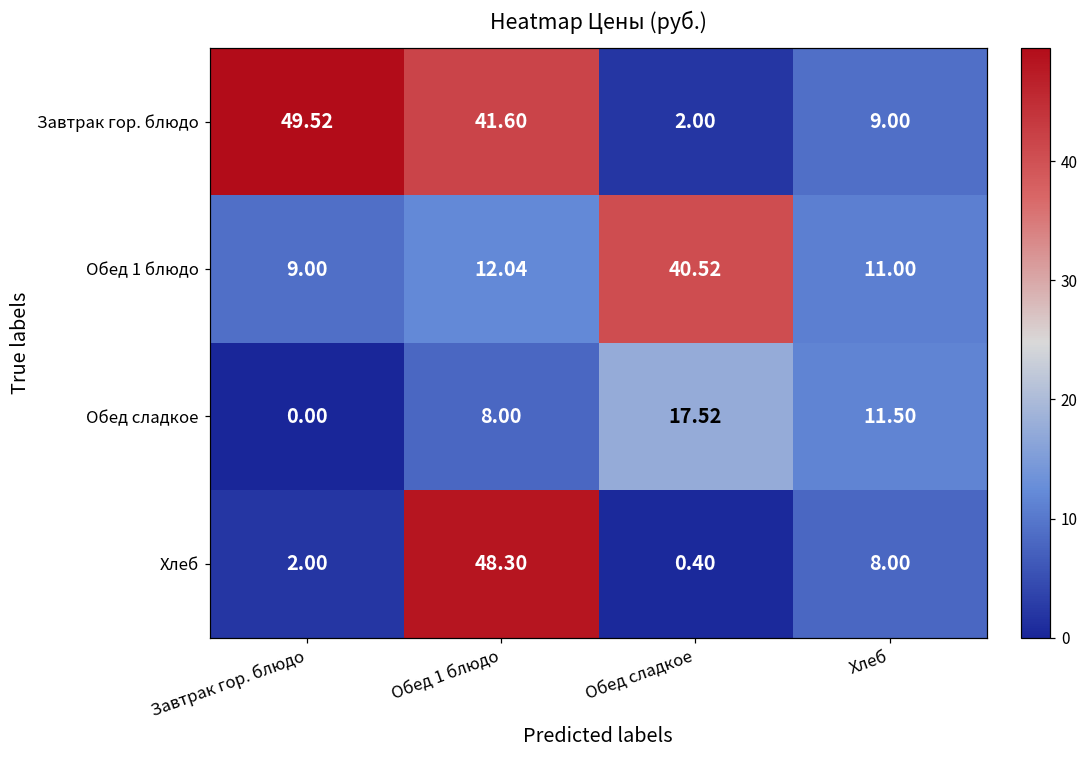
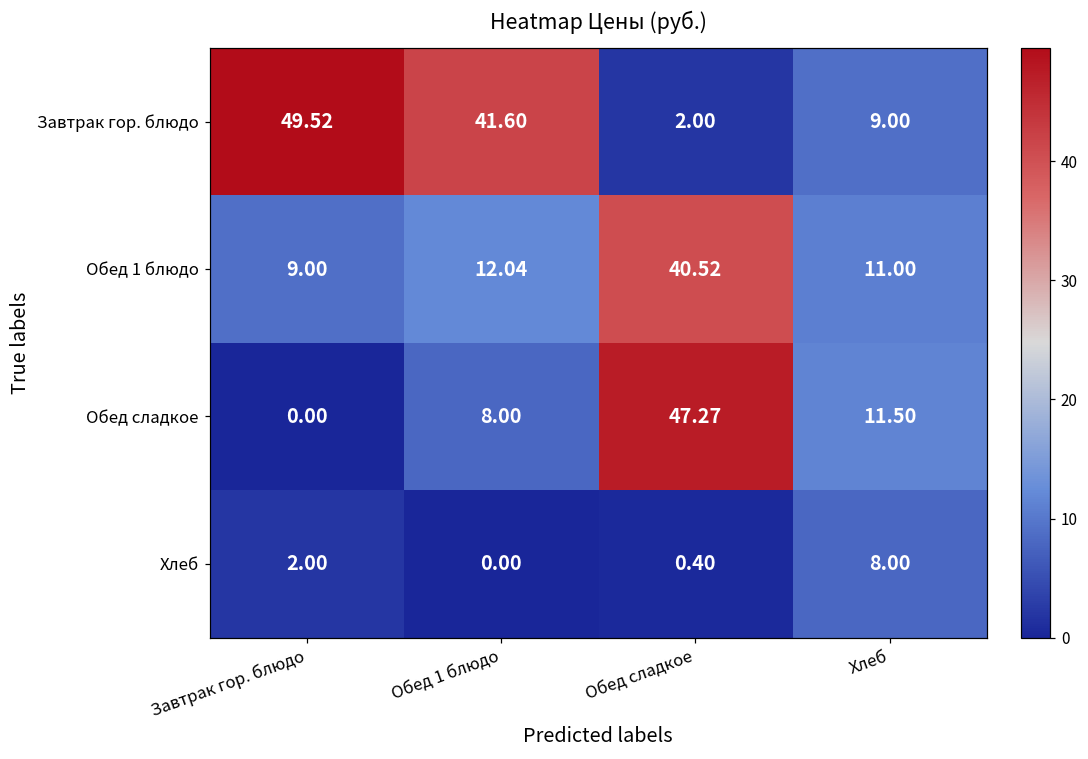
  {
    "Завтрак гор. блюдо": {
      "Завтрак гор. блюдо": 49.52,
      "Обед 1 блюдо": 41.60,
      "Обед сладкое": 2.00,
      "Хлеб": 9.00
    },
    "Обед 1 блюдо": {
      "Завтрак гор. блюдо": 9.00,
      "Обед 1 блюдо": 12.04,
      "Обед сладкое": 40.52,
      "Хлеб": 11.00
    },
    "Обед сладкое": {
      "Завтрак гор. блюдо": 0.00,
      "Обед 1 блюдо": 8.00,
-     "Обед сладкое": 17.52,
+     "Обед сладкое": 47.27,
      "Хлеб": 11.50
    },
    "Хлеб": {
      "Завтрак гор. блюдо": 2.00,
-     "Обед 1 блюдо": 48.30,
+     "Обед 1 блюдо": 0.00,
      "Обед сладкое": 0.40,
      "Хлеб": 8.00
    }
  }
